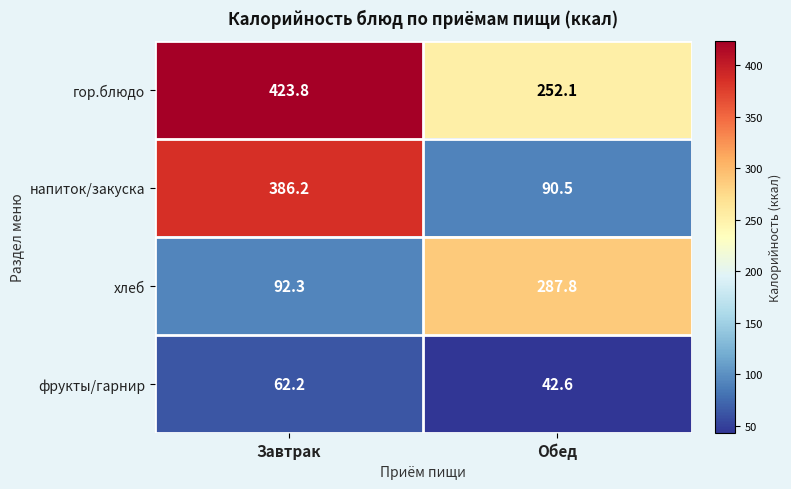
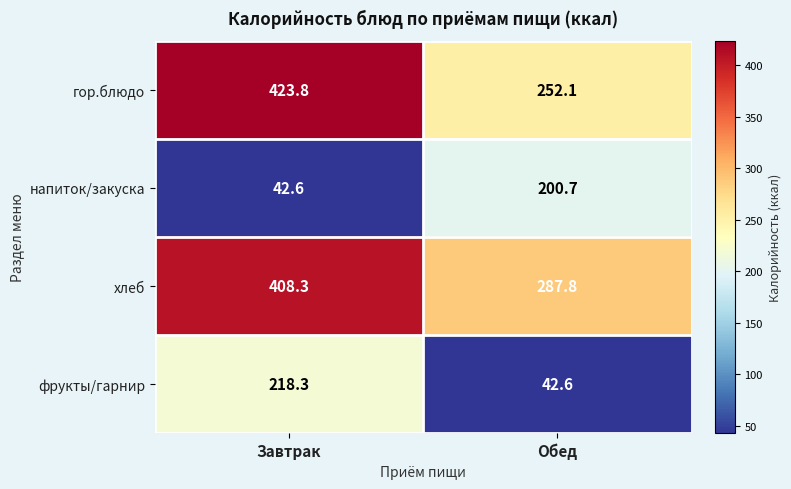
  {
    "гор.блюдо": {
      "Завтрак": 423.8,
      "Обед": 252.1
    },
    "напиток/закуска": {
-     "Завтрак": 386.2,
-     "Обед": 90.5
+     "Завтрак": 42.6,
+     "Обед": 200.7
    },
    "хлеб": {
-     "Завтрак": 92.3,
+     "Завтрак": 408.3,
      "Обед": 287.8
    },
    "фрукты/гарнир": {
-     "Завтрак": 62.2,
+     "Завтрак": 218.3,
      "Обед": 42.6
    }
  }
